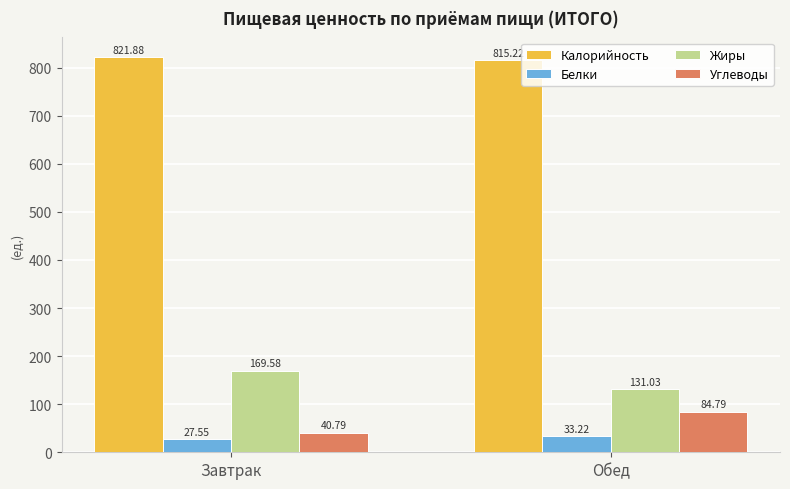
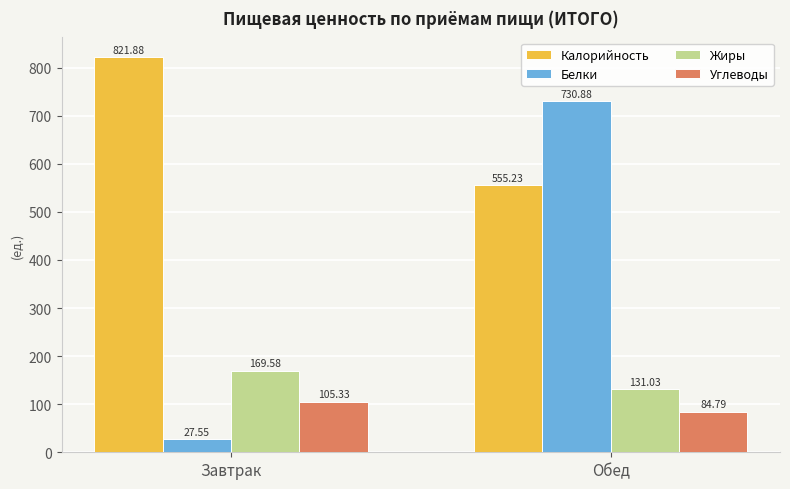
  {
    "Калорийность": {
      "Завтрак": 821.88,
-     "Обед": 815.22
+     "Обед": 555.23
    },
    "Белки": {
      "Завтрак": 27.55,
-     "Обед": 33.22
+     "Обед": 730.88
    },
    "Жиры": {
      "Завтрак": 169.58,
      "Обед": 131.03
    },
    "Углеводы": {
-     "Завтрак": 40.79,
+     "Завтрак": 105.33,
      "Обед": 84.79
    }
  }
